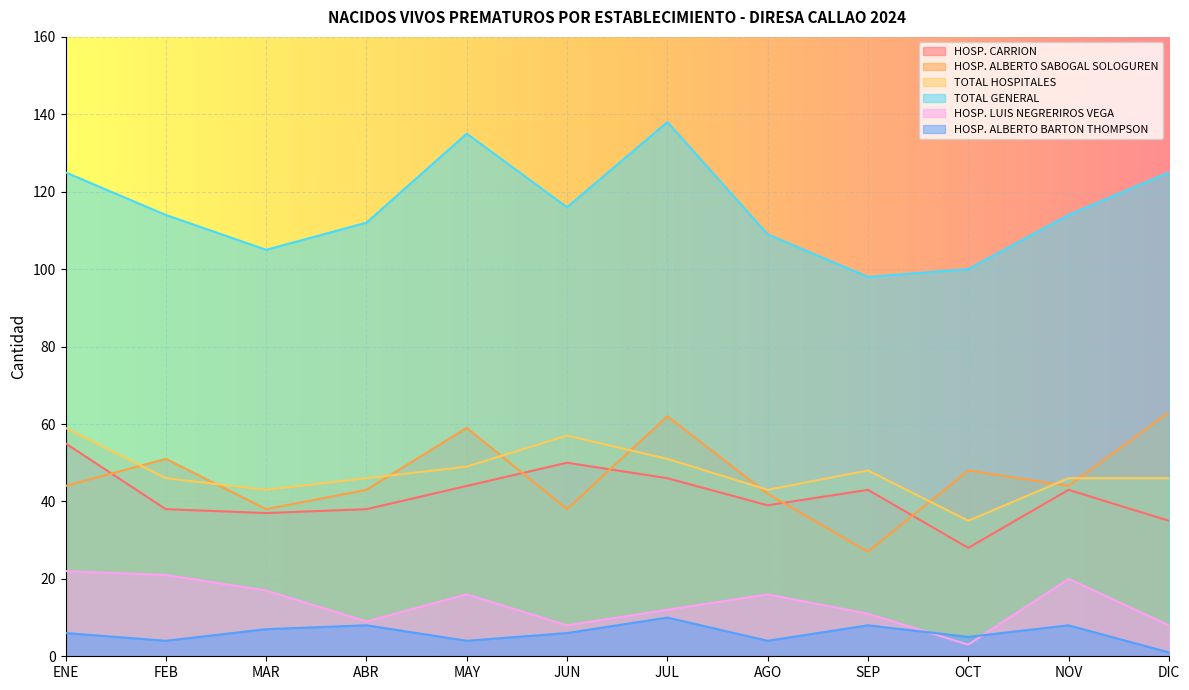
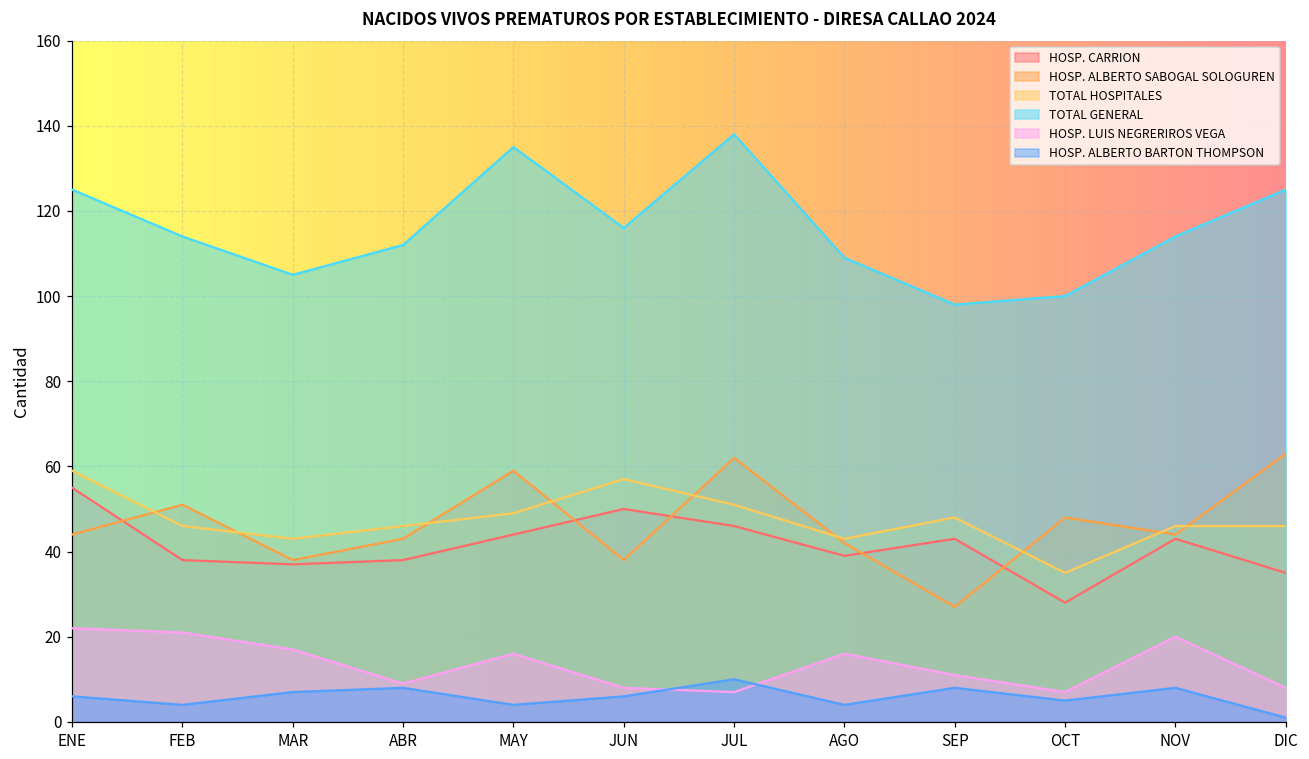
  {
    "HOSP. LUIS NEGRERIROS VEGA": {
      "ENE": 22,
      "FEB": 21,
      "MAR": 17,
      "ABR": 9,
      "MAY": 16,
      "JUN": 8,
-     "JUL": 12,
+     "JUL": 7,
      "AGO": 16,
      "SEP": 11,
-     "OCT": 3,
+     "OCT": 7,
      "NOV": 20,
      "DIC": 8
    }
  }
